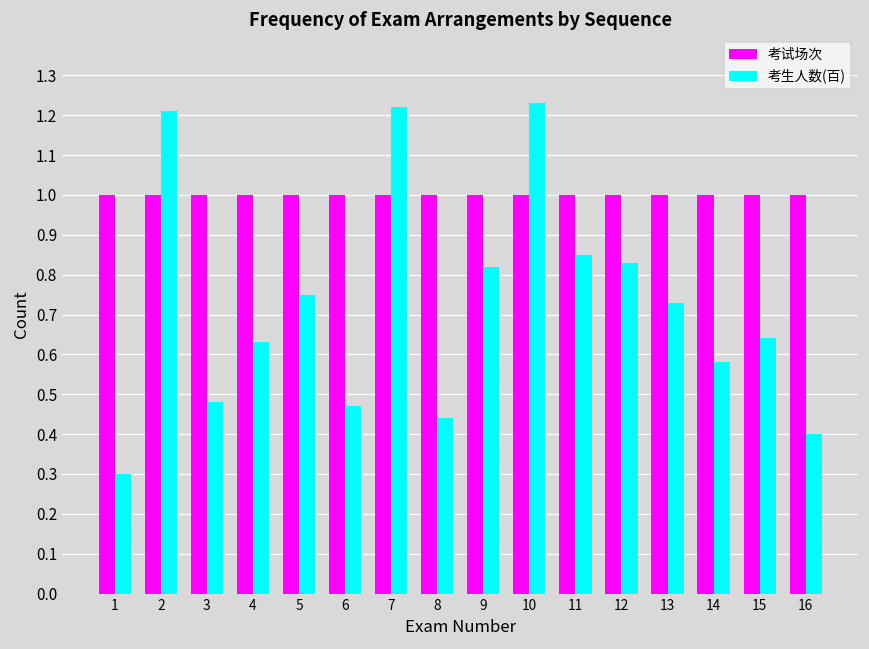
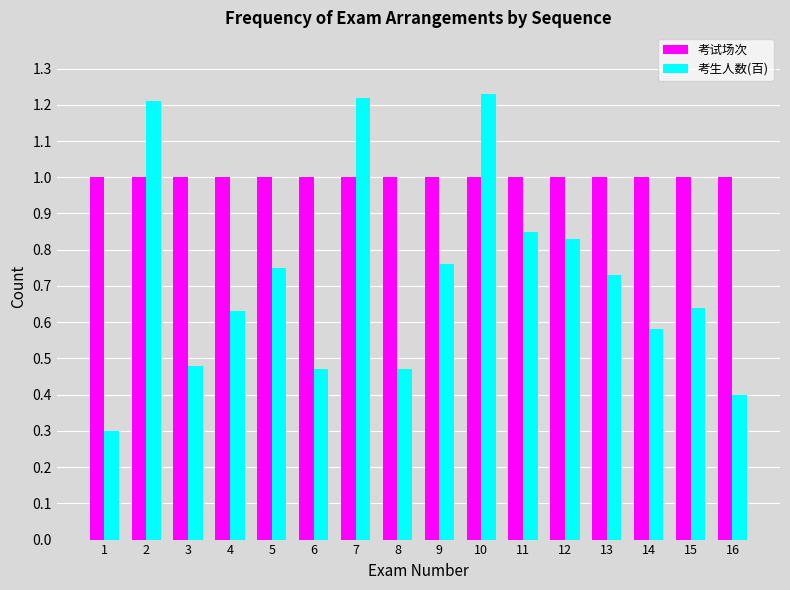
  {
    "考试场次": {
      "1": 1.00,
      "2": 1.00,
      "3": 1.00,
      "4": 1.00,
      "5": 1.00,
      "6": 1.00,
      "7": 1.00,
      "8": 1.00,
      "9": 1.00,
      "10": 1.00,
      "11": 1.00,
      "12": 1.00,
      "13": 1.00,
      "14": 1.00,
      "15": 1.00,
      "16": 1.00
    },
    "考生人数(百)": {
      "1": 0.30,
      "2": 1.21,
      "3": 0.48,
      "4": 0.63,
      "5": 0.75,
      "6": 0.47,
      "7": 1.22,
-     "8": 0.44,
-     "9": 0.82,
+     "8": 0.47,
+     "9": 0.76,
      "10": 1.23,
      "11": 0.85,
      "12": 0.83,
      "13": 0.73,
      "14": 0.58,
      "15": 0.64,
      "16": 0.40
    }
  }
